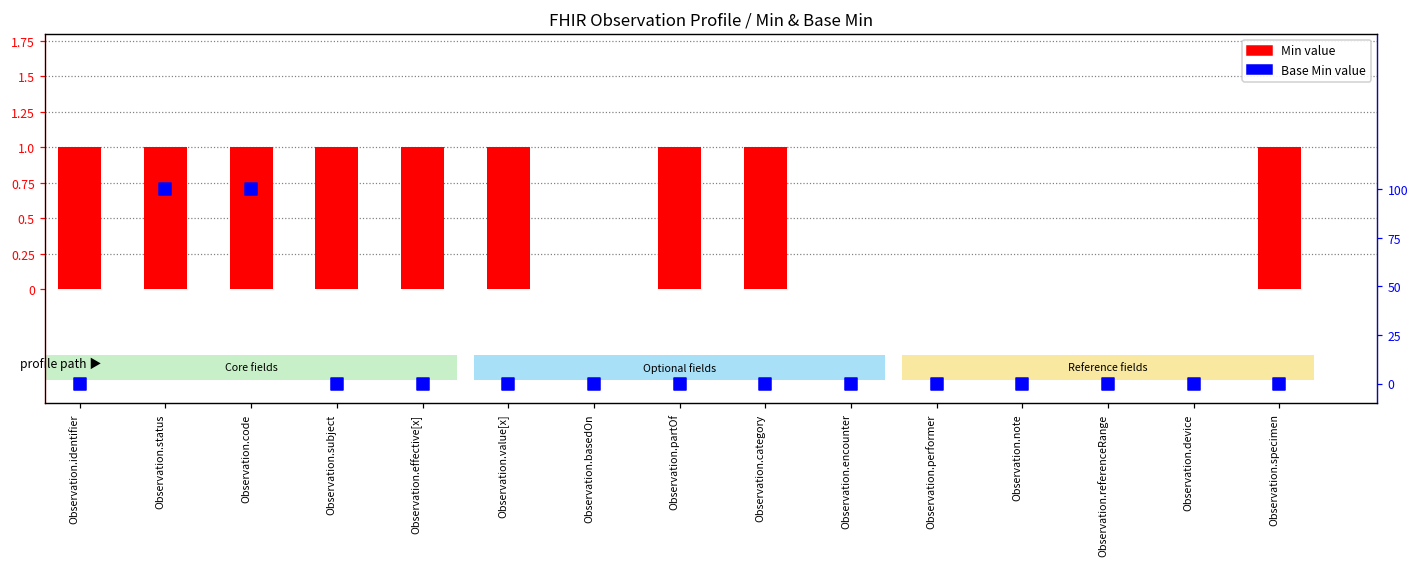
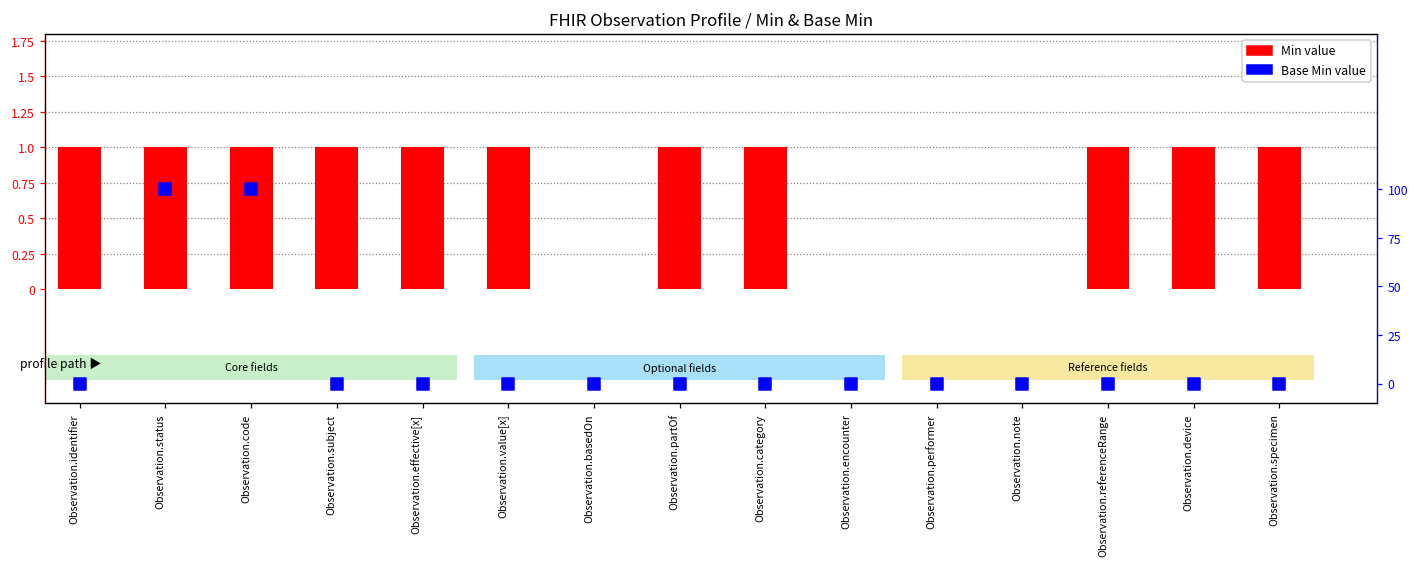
  {
    "Min value": {
      "Observation.identifier": 1,
      "Observation.status": 1,
      "Observation.code": 1,
      "Observation.subject": 1,
      "Observation.effective[x]": 1,
      "Observation.value[x]": 1,
      "Observation.basedOn": 0,
      "Observation.partOf": 1,
      "Observation.category": 1,
      "Observation.encounter": 0,
      "Observation.performer": 0,
      "Observation.note": 0,
-     "Observation.referenceRange": 0,
-     "Observation.device": 0,
+     "Observation.referenceRange": 1,
+     "Observation.device": 1,
      "Observation.specimen": 1
    }
  }
